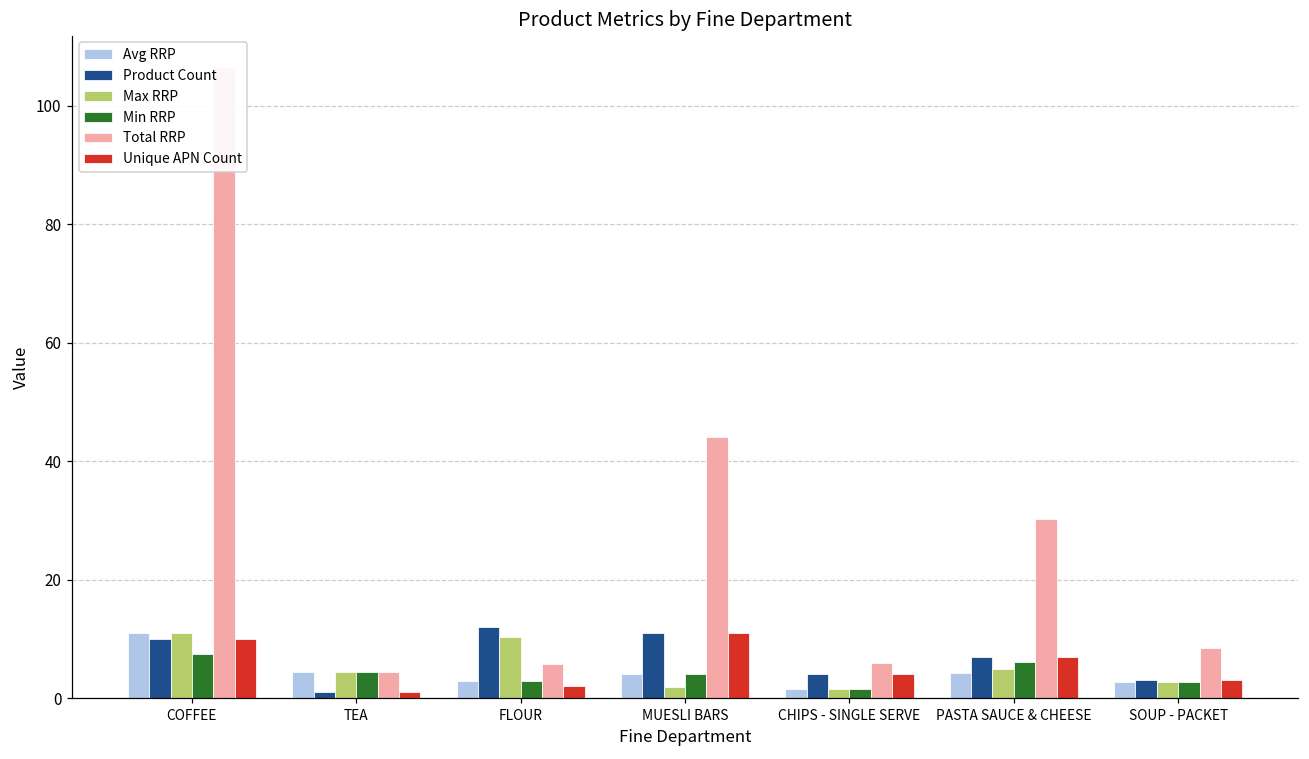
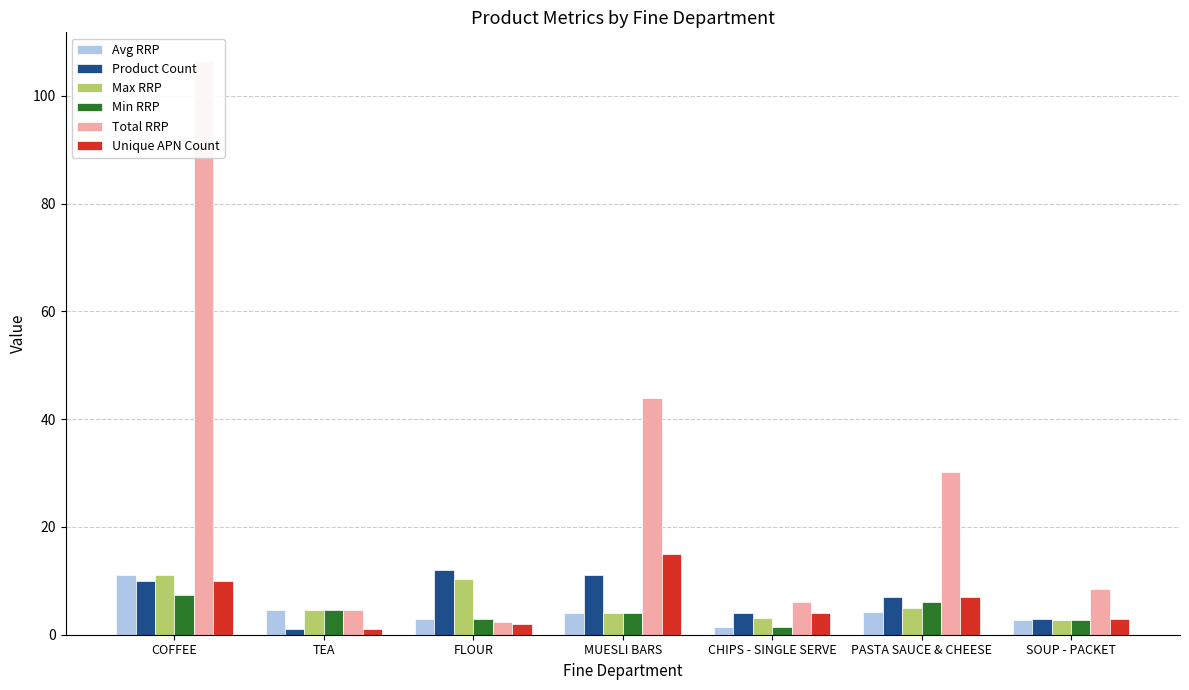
  {
    "Avg RRP": {
      "COFFEE": 11,
      "TEA": 5,
      "FLOUR": 3,
      "MUESLI BARS": 4,
      "CHIPS - SINGLE SERVE": 2,
      "PASTA SAUCE & CHEESE": 4,
      "SOUP - PACKET": 3
    },
    "Product Count": {
      "COFFEE": 10,
      "TEA": 1,
      "FLOUR": 12,
      "MUESLI BARS": 11,
      "CHIPS - SINGLE SERVE": 4,
      "PASTA SAUCE & CHEESE": 7,
      "SOUP - PACKET": 3
    },
    "Max RRP": {
      "COFFEE": 11,
      "TEA": 5,
      "FLOUR": 10,
-     "MUESLI BARS": 2,
-     "CHIPS - SINGLE SERVE": 2,
+     "MUESLI BARS": 4,
+     "CHIPS - SINGLE SERVE": 3,
      "PASTA SAUCE & CHEESE": 5,
      "SOUP - PACKET": 3
    },
    "Min RRP": {
      "COFFEE": 7,
      "TEA": 5,
      "FLOUR": 3,
      "MUESLI BARS": 4,
      "CHIPS - SINGLE SERVE": 2,
      "PASTA SAUCE & CHEESE": 6,
      "SOUP - PACKET": 3
    },
    "Total RRP": {
      "TEA": 5,
-     "FLOUR": 6,
+     "FLOUR": 2,
      "MUESLI BARS": 44,
      "CHIPS - SINGLE SERVE": 6,
      "PASTA SAUCE & CHEESE": 30,
      "SOUP - PACKET": 8
    },
    "Unique APN Count": {
      "COFFEE": 10,
      "TEA": 1,
      "FLOUR": 2,
-     "MUESLI BARS": 11,
+     "MUESLI BARS": 15,
      "CHIPS - SINGLE SERVE": 4,
      "PASTA SAUCE & CHEESE": 7,
      "SOUP - PACKET": 3
    }
  }
